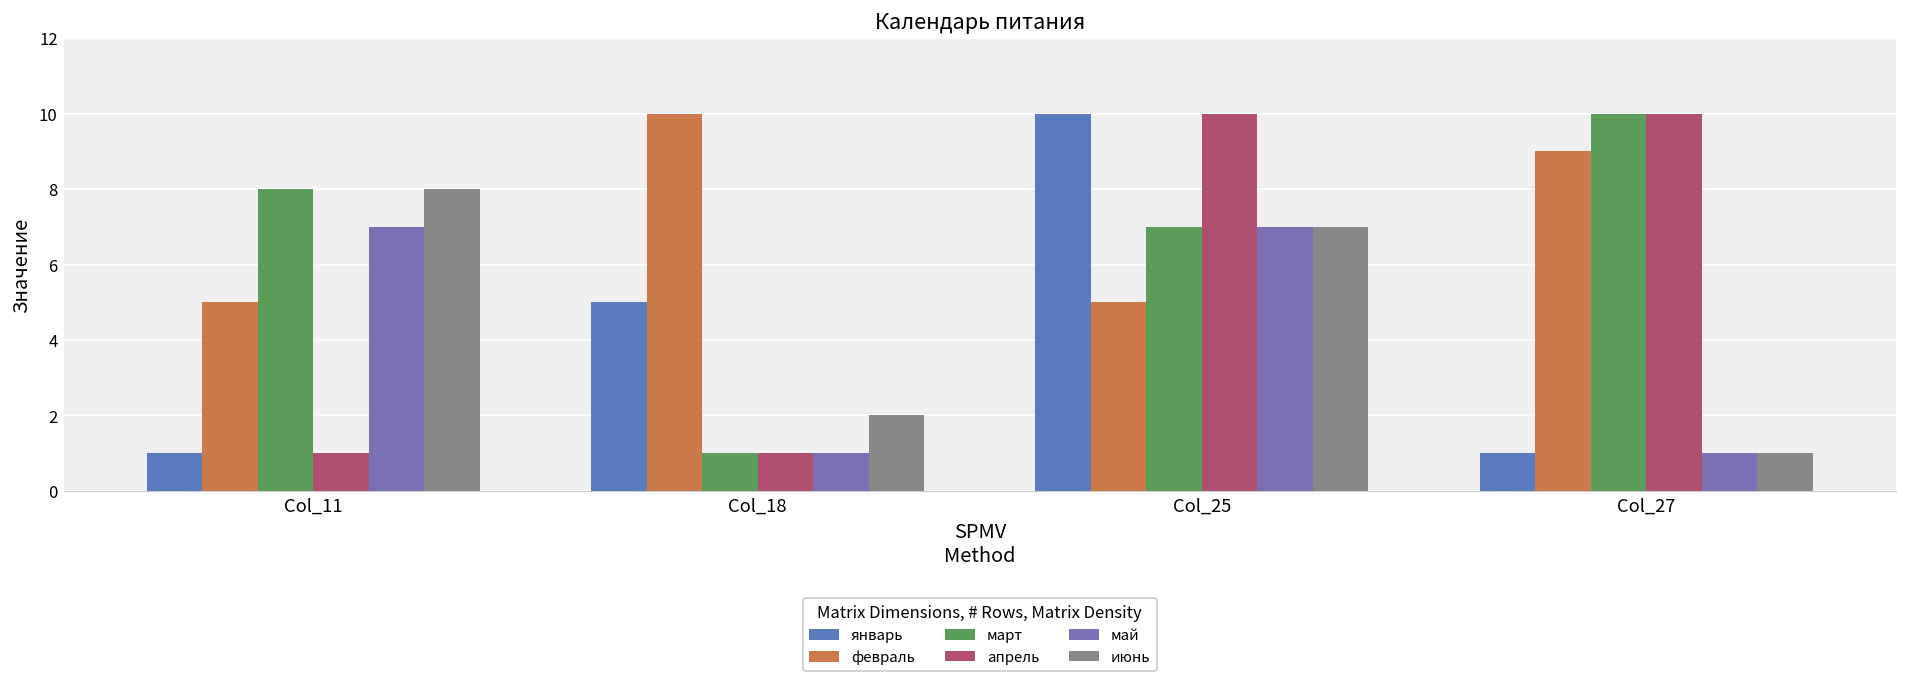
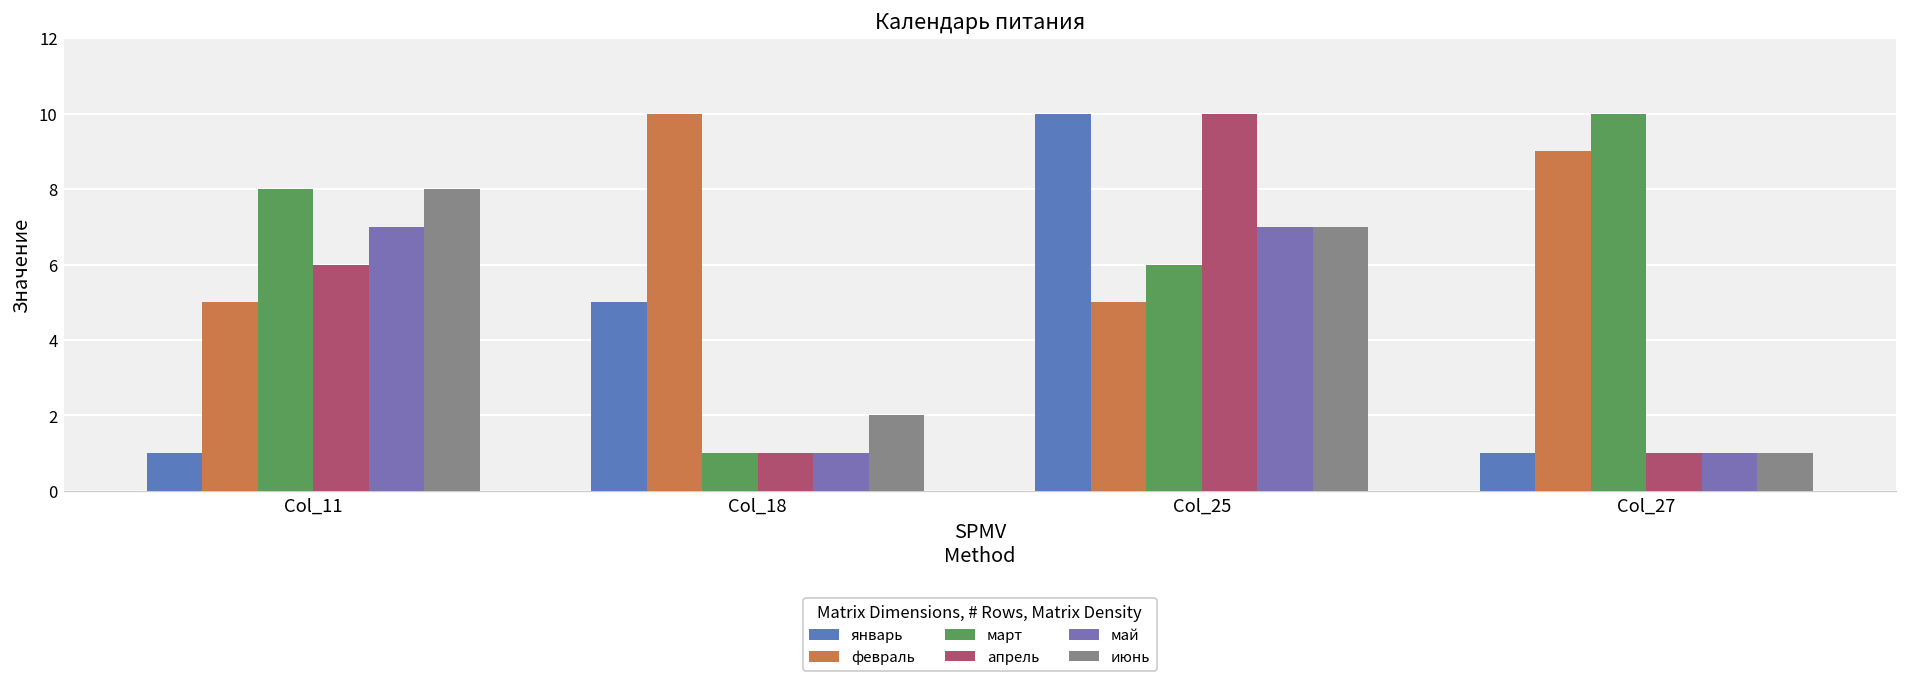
  {
    "февраль": {
      "Col_11": 5,
      "Col_18": 10,
      "Col_25": 5,
      "Col_27": 9
    },
    "март": {
      "Col_11": 8,
      "Col_18": 1,
-     "Col_25": 7,
+     "Col_25": 6,
      "Col_27": 10
    },
    "апрель": {
-     "Col_11": 1,
+     "Col_11": 6,
      "Col_18": 1,
      "Col_25": 10,
-     "Col_27": 10
+     "Col_27": 1
    }
  }
